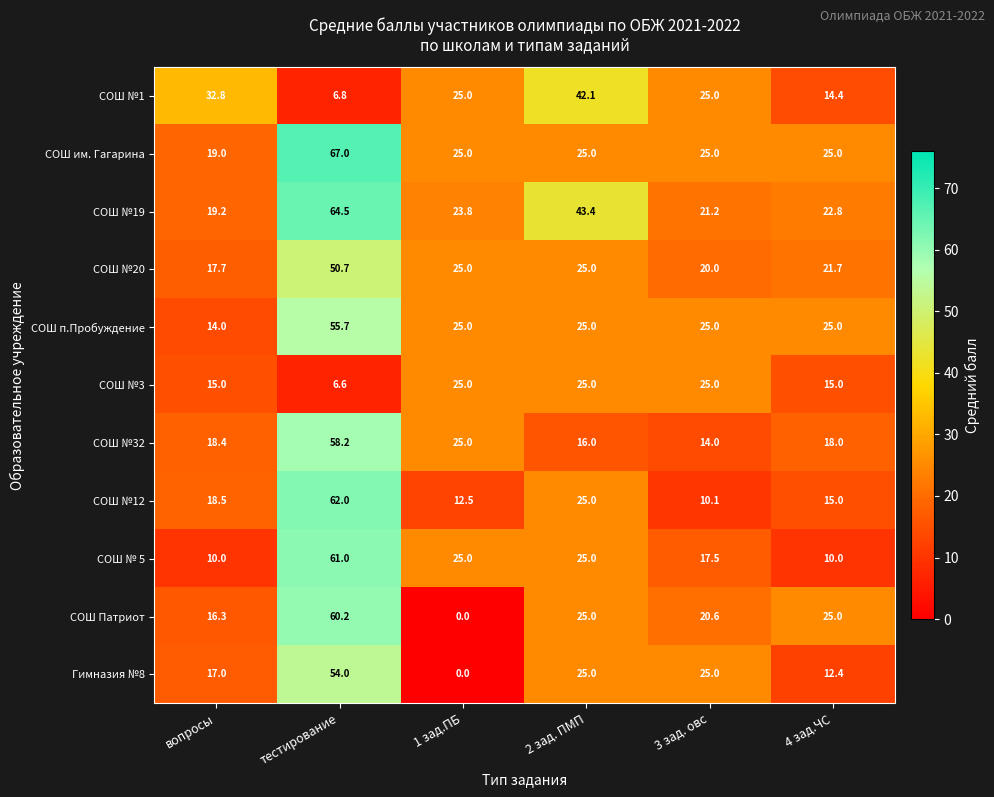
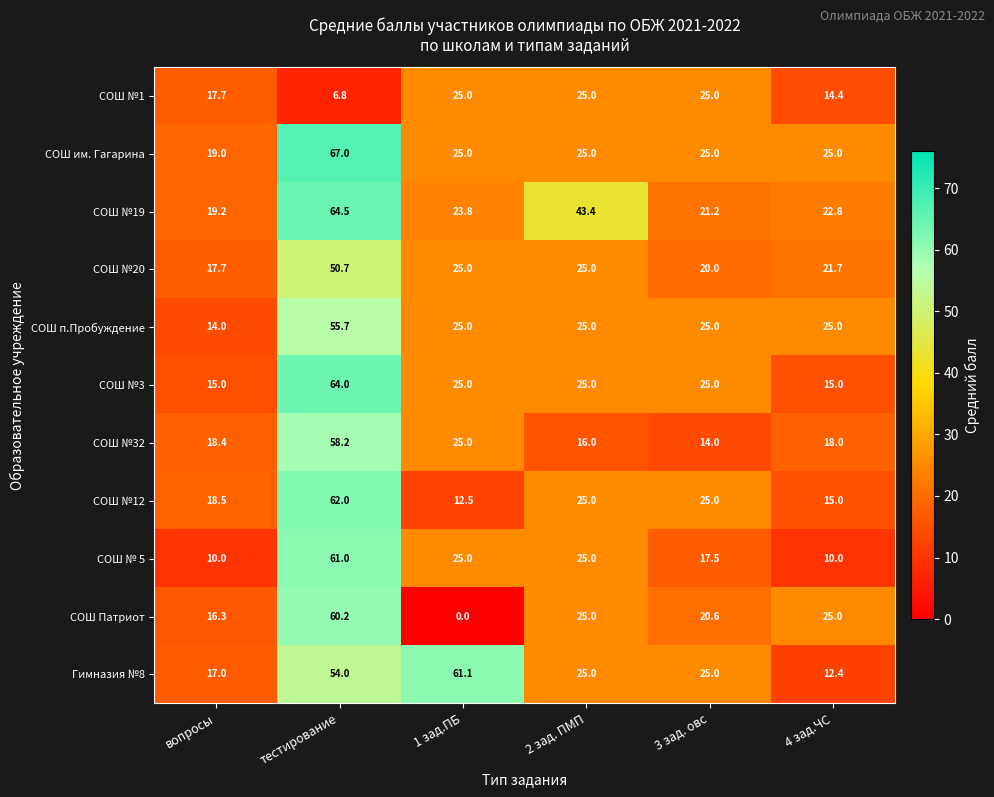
  {
    "СОШ №1": {
-     "вопросы": 32.8,
+     "вопросы": 17.7,
      "тестирование": 6.8,
      "1 зад.ПБ": 25.0,
-     "2 зад. ПМП": 42.1,
+     "2 зад. ПМП": 25.0,
      "3 зад. овс": 25.0,
      "4 зад.ЧС": 14.4
    },
    "СОШ им. Гагарина": {
      "вопросы": 19.0,
      "тестирование": 67.0,
      "1 зад.ПБ": 25.0,
      "2 зад. ПМП": 25.0,
      "3 зад. овс": 25.0,
      "4 зад.ЧС": 25.0
    },
    "СОШ №19": {
      "вопросы": 19.2,
      "тестирование": 64.5,
      "1 зад.ПБ": 23.8,
      "2 зад. ПМП": 43.4,
      "3 зад. овс": 21.2,
      "4 зад.ЧС": 22.8
    },
    "СОШ №20": {
      "вопросы": 17.7,
      "тестирование": 50.7,
      "1 зад.ПБ": 25.0,
      "2 зад. ПМП": 25.0,
      "3 зад. овс": 20.0,
      "4 зад.ЧС": 21.7
    },
    "СОШ п.Пробуждение": {
      "вопросы": 14.0,
      "тестирование": 55.7,
      "1 зад.ПБ": 25.0,
      "2 зад. ПМП": 25.0,
      "3 зад. овс": 25.0,
      "4 зад.ЧС": 25.0
    },
    "СОШ №3": {
      "вопросы": 15.0,
-     "тестирование": 6.6,
+     "тестирование": 64.0,
      "1 зад.ПБ": 25.0,
      "2 зад. ПМП": 25.0,
      "3 зад. овс": 25.0,
      "4 зад.ЧС": 15.0
    },
    "СОШ №32": {
      "вопросы": 18.4,
      "тестирование": 58.2,
      "1 зад.ПБ": 25.0,
      "2 зад. ПМП": 16.0,
      "3 зад. овс": 14.0,
      "4 зад.ЧС": 18.0
    },
    "СОШ №12": {
      "вопросы": 18.5,
      "тестирование": 62.0,
      "1 зад.ПБ": 12.5,
      "2 зад. ПМП": 25.0,
-     "3 зад. овс": 10.1,
+     "3 зад. овс": 25.0,
      "4 зад.ЧС": 15.0
    },
    "СОШ № 5": {
      "вопросы": 10.0,
      "тестирование": 61.0,
      "1 зад.ПБ": 25.0,
      "2 зад. ПМП": 25.0,
      "3 зад. овс": 17.5,
      "4 зад.ЧС": 10.0
    },
    "СОШ Патриот": {
      "вопросы": 16.3,
      "тестирование": 60.2,
      "1 зад.ПБ": 0.0,
      "2 зад. ПМП": 25.0,
      "3 зад. овс": 20.6,
      "4 зад.ЧС": 25.0
    },
    "Гимназия №8": {
      "вопросы": 17.0,
      "тестирование": 54.0,
-     "1 зад.ПБ": 0.0,
+     "1 зад.ПБ": 61.1,
      "2 зад. ПМП": 25.0,
      "3 зад. овс": 25.0,
      "4 зад.ЧС": 12.4
    }
  }
